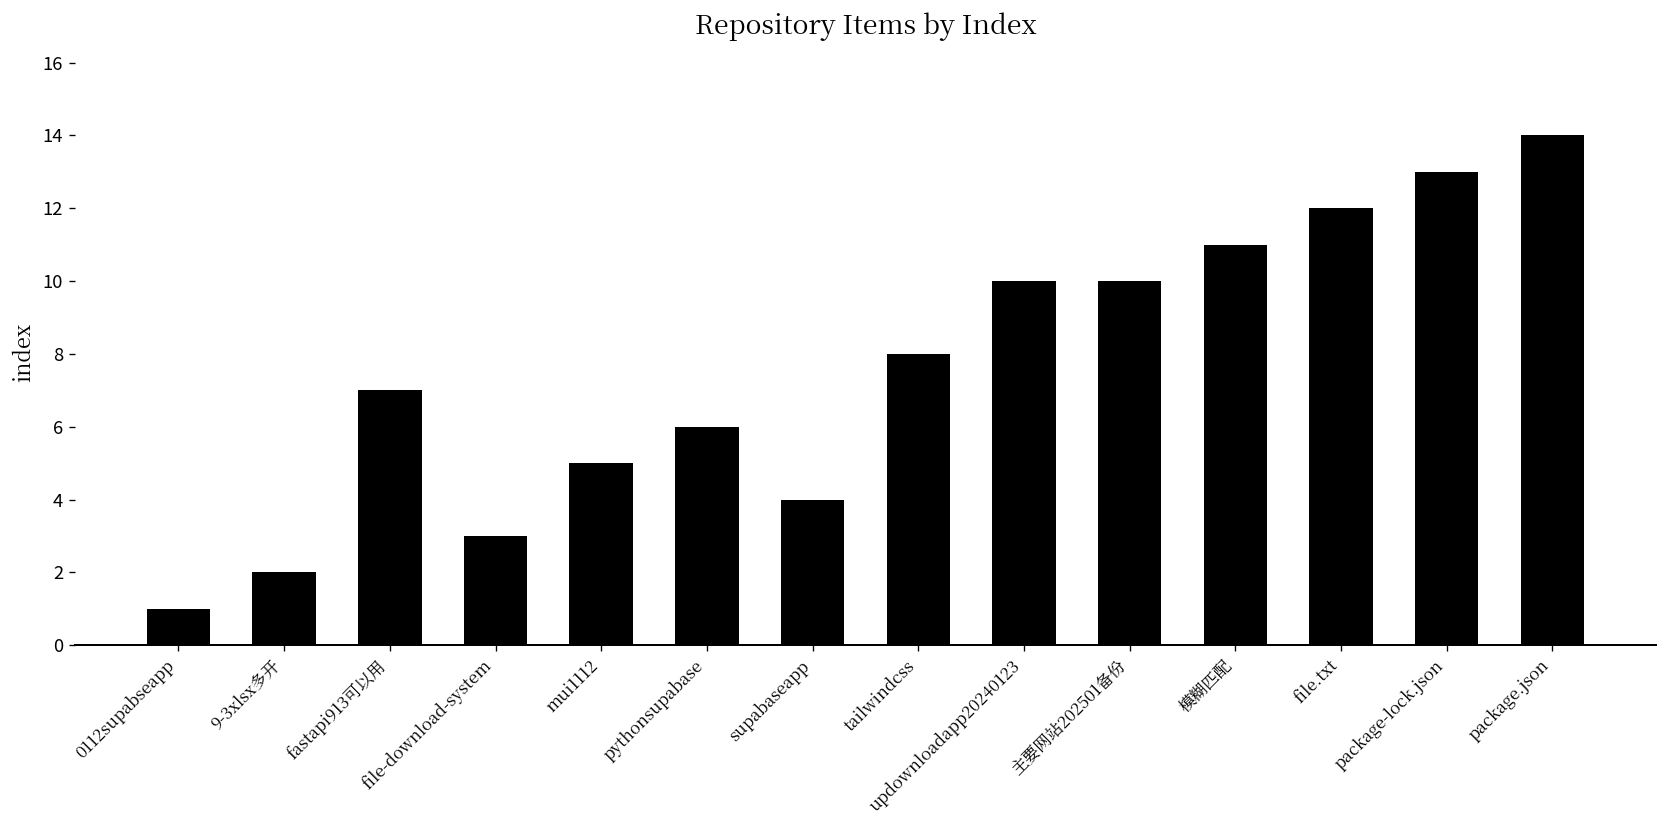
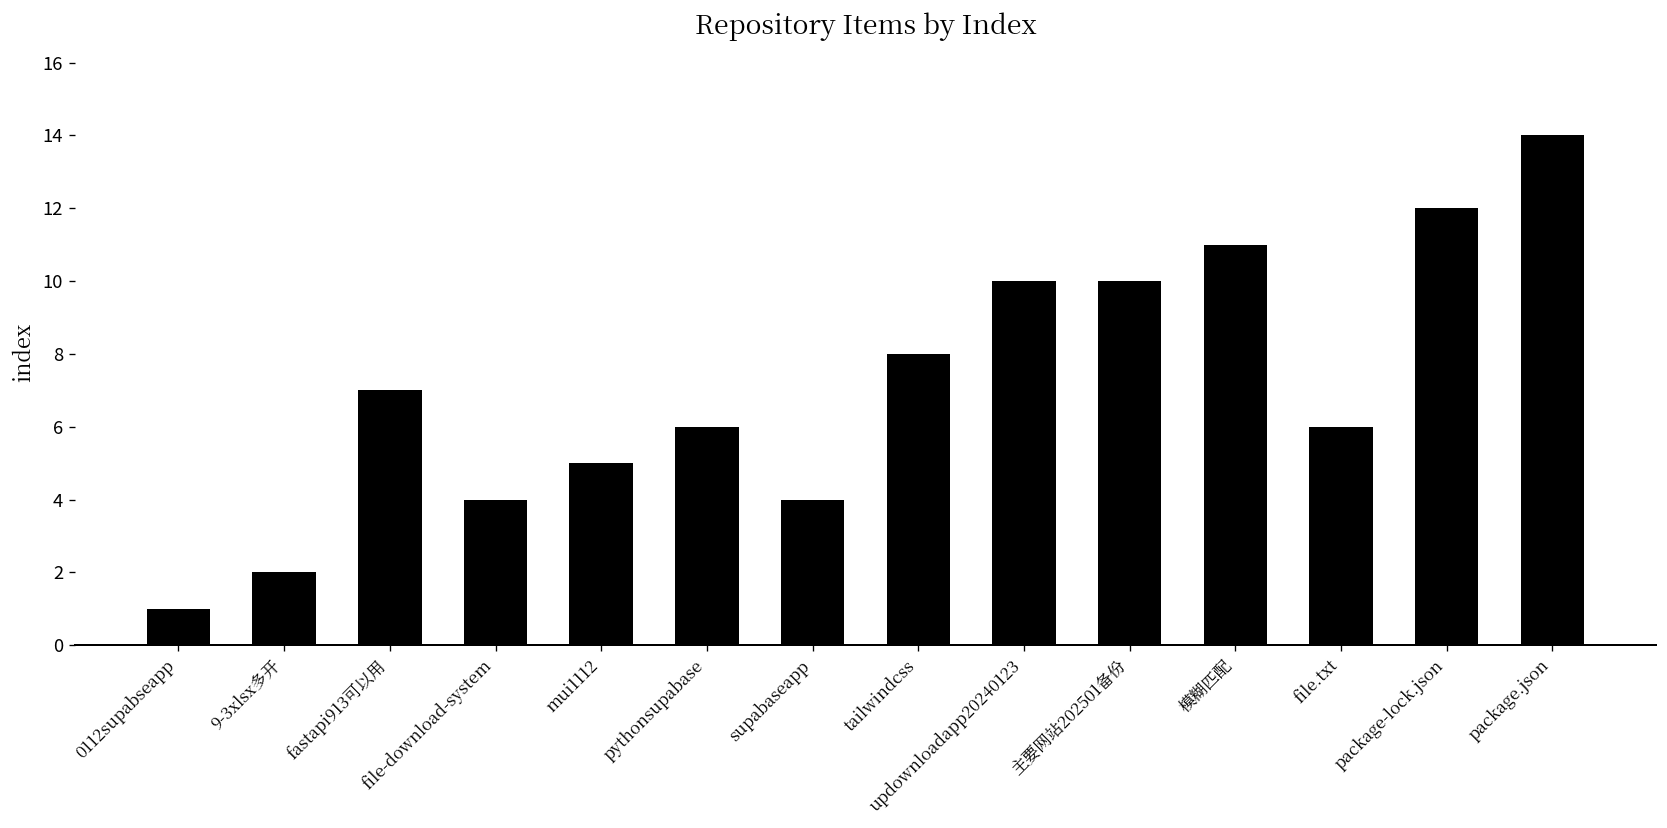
  {
    "0112supabseapp": 1,
    "9-3xlsx多开": 2,
    "fastapi913可以用": 7,
-   "file-download-system": 3,
+   "file-download-system": 4,
    "mui1112": 5,
    "pythonsupabase": 6,
    "supabaseapp": 4,
    "tailwindcss": 8,
    "updownloadapp20240123": 10,
    "主要网站202501备份": 10,
    "模糊匹配": 11,
-   "file.txt": 12,
-   "package-lock.json": 13,
+   "file.txt": 6,
+   "package-lock.json": 12,
    "package.json": 14
  }
